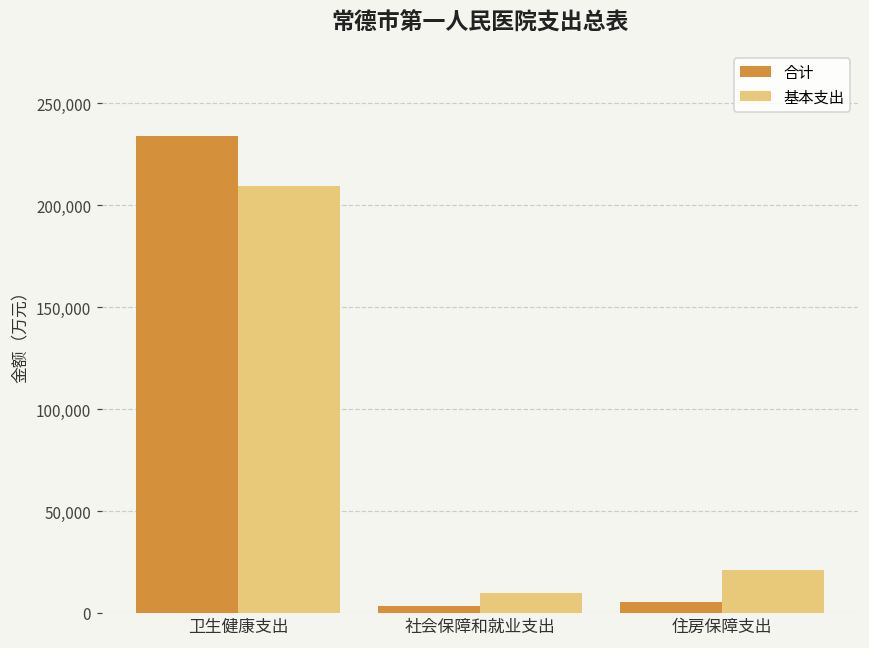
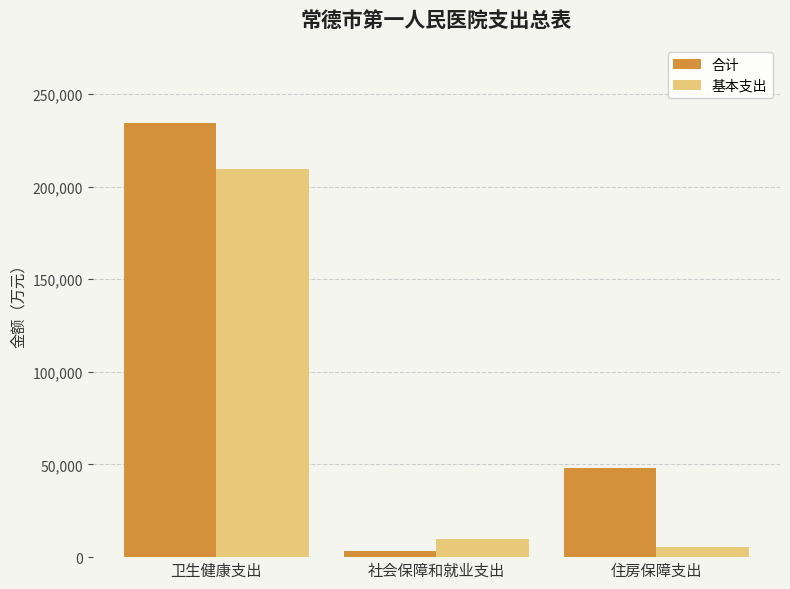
  {
    "合计": {
      "卫生健康支出": "234,000",
      "社会保障和就业支出": "3,000",
-     "住房保障支出": "6,000"
+     "住房保障支出": "48,000"
    },
    "基本支出": {
      "卫生健康支出": "210,000",
      "社会保障和就业支出": "10,000",
-     "住房保障支出": "21,000"
+     "住房保障支出": "6,000"
    }
  }
